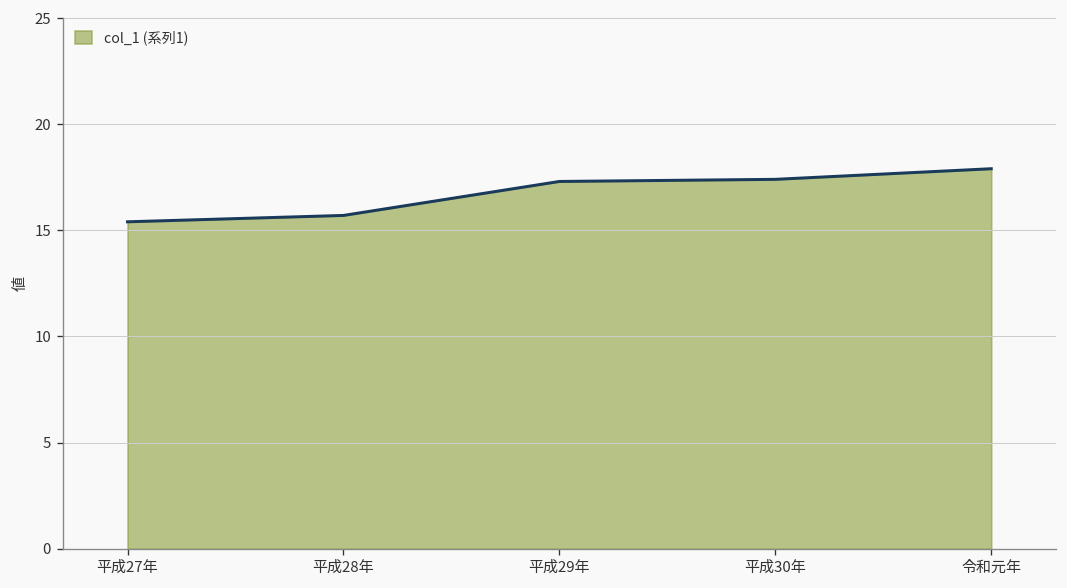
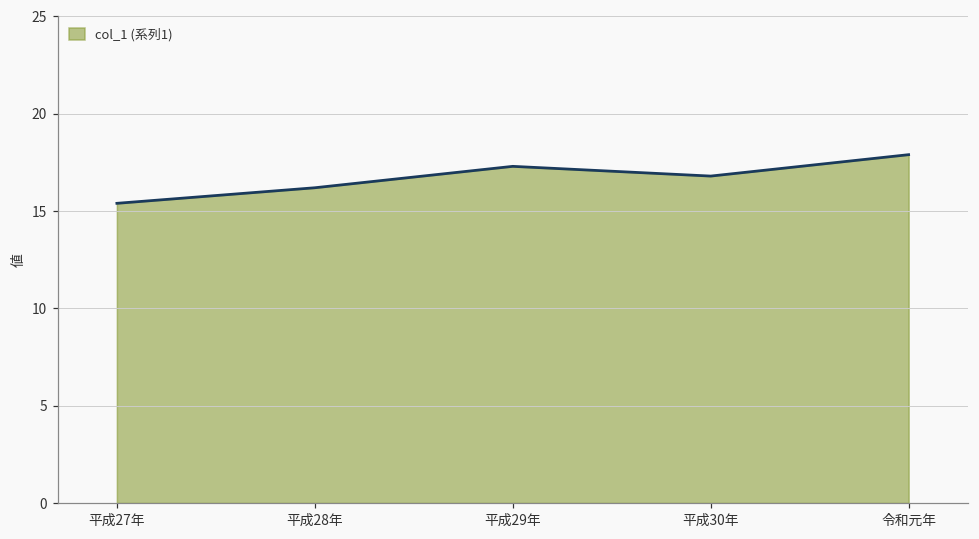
  {
    "平成27年": 15.4,
-   "平成28年": 15.7,
+   "平成28年": 16.2,
    "平成29年": 17.3,
-   "平成30年": 17.4,
+   "平成30年": 16.8,
    "令和元年": 17.9
  }
